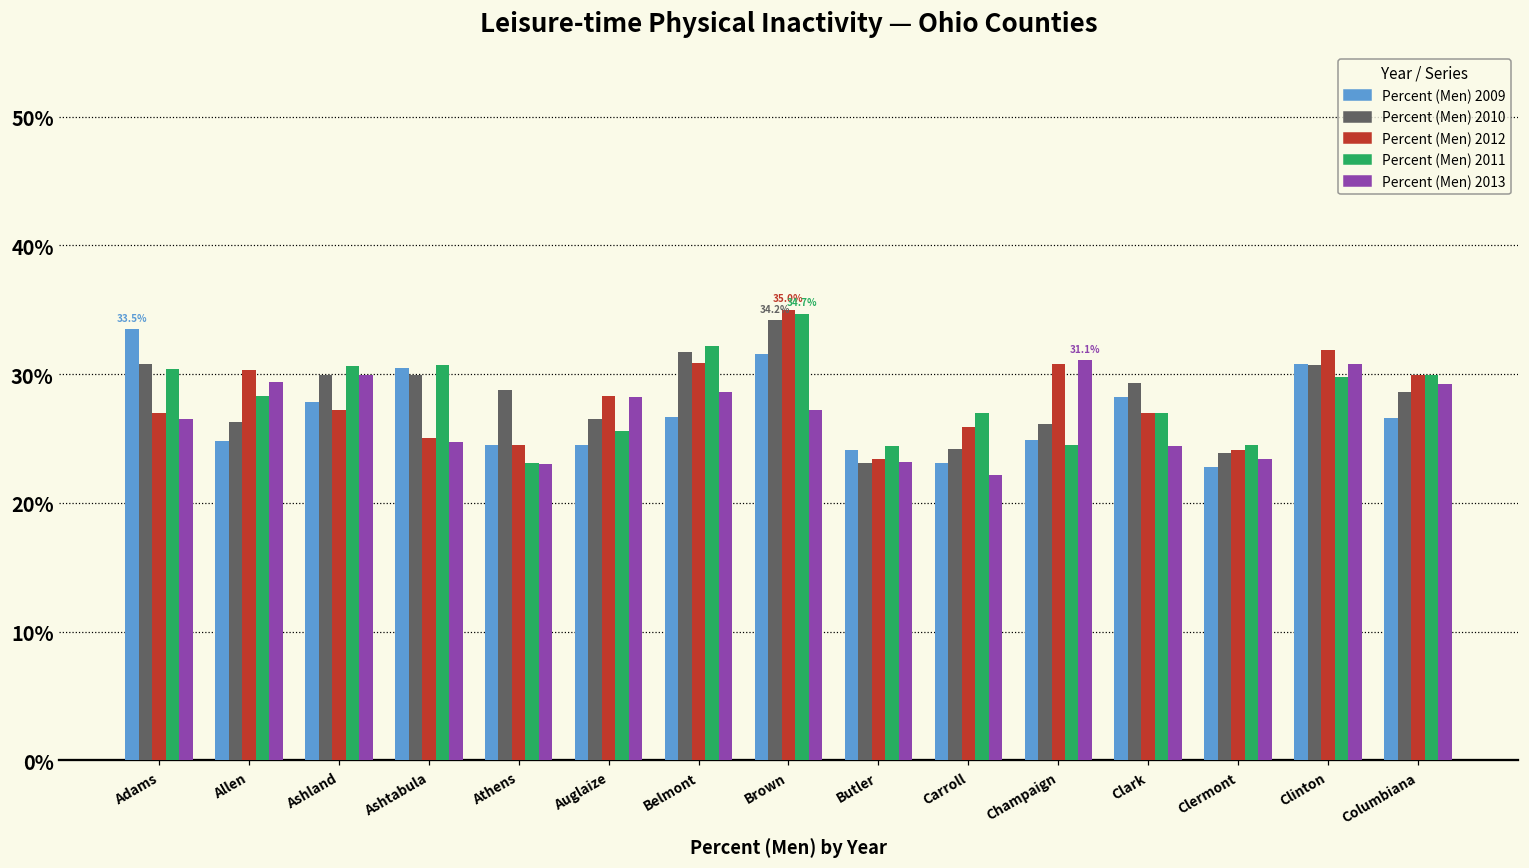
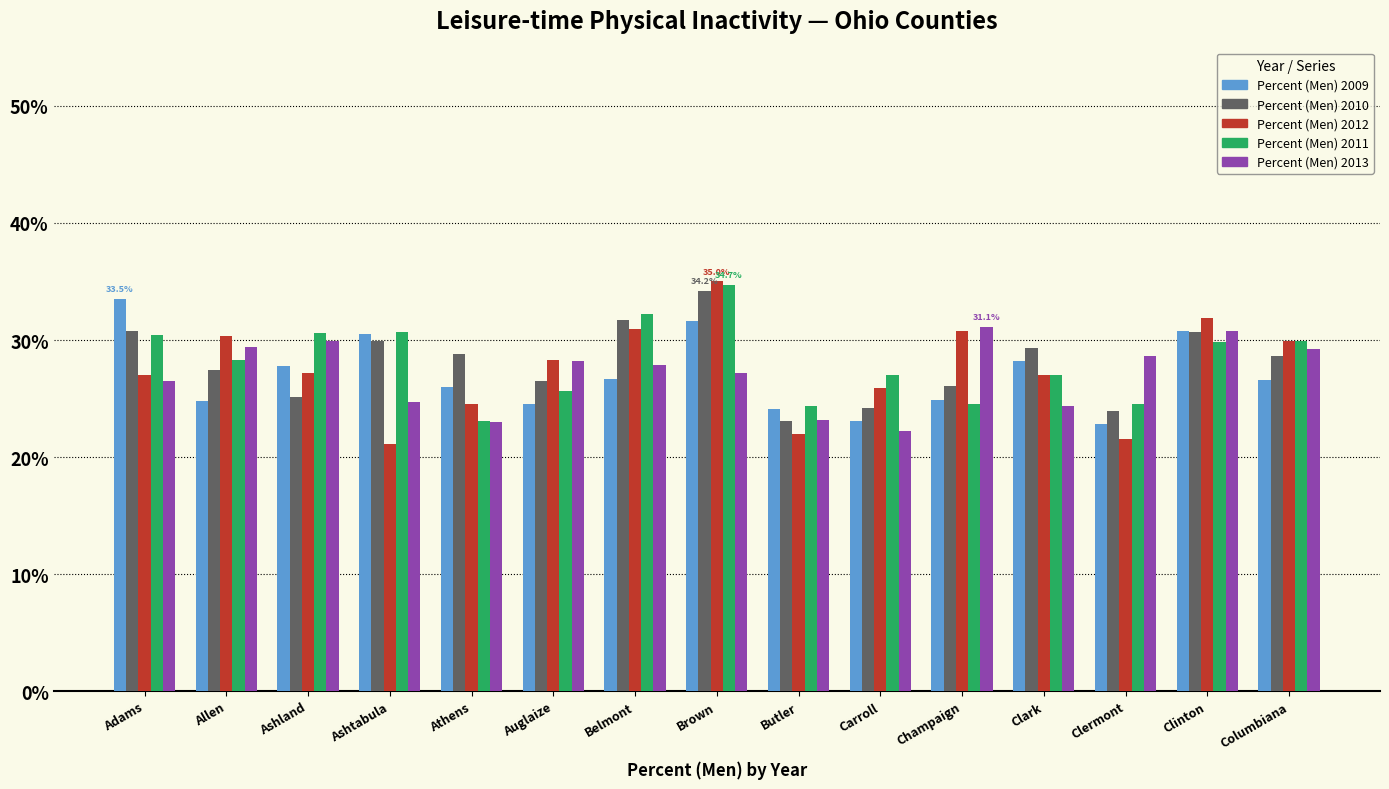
  {
    "Percent (Men) 2009": {
      "Allen": "24.8%",
      "Ashland": "27.8%",
      "Ashtabula": "30.5%",
-     "Athens": "24.5%",
+     "Athens": "26.0%",
      "Auglaize": "24.5%",
      "Belmont": "26.7%",
      "Brown": "31.6%",
      "Butler": "24.1%",
      "Carroll": "23.1%",
      "Champaign": "24.9%",
      "Clark": "28.2%",
      "Clermont": "22.8%",
      "Clinton": "30.8%",
      "Columbiana": "26.6%"
    },
    "Percent (Men) 2010": {
      "Adams": "30.8%",
-     "Allen": "26.3%",
-     "Ashland": "29.9%",
+     "Allen": "27.4%",
+     "Ashland": "25.1%",
      "Ashtabula": "29.9%",
      "Athens": "28.8%",
      "Auglaize": "26.5%",
      "Belmont": "31.7%",
      "Butler": "23.1%",
      "Carroll": "24.2%",
      "Champaign": "26.1%",
      "Clark": "29.3%",
      "Clermont": "23.9%",
      "Clinton": "30.7%",
      "Columbiana": "28.6%"
    },
    "Percent (Men) 2012": {
      "Adams": "27.0%",
      "Allen": "30.3%",
      "Ashland": "27.2%",
-     "Ashtabula": "25.0%",
+     "Ashtabula": "21.1%",
      "Athens": "24.5%",
      "Auglaize": "28.3%",
      "Belmont": "30.9%",
-     "Butler": "23.4%",
+     "Butler": "22.0%",
      "Carroll": "25.9%",
      "Champaign": "30.8%",
      "Clark": "27.0%",
-     "Clermont": "24.1%",
+     "Clermont": "21.5%",
      "Clinton": "31.9%",
      "Columbiana": "29.9%"
    },
    "Percent (Men) 2011": {
      "Adams": "30.4%",
      "Allen": "28.3%",
      "Ashland": "30.6%",
      "Ashtabula": "30.7%",
      "Athens": "23.1%",
      "Auglaize": "25.6%",
      "Belmont": "32.2%",
      "Butler": "24.4%",
      "Carroll": "27.0%",
      "Champaign": "24.5%",
      "Clark": "27.0%",
      "Clermont": "24.5%",
      "Clinton": "29.8%",
      "Columbiana": "29.9%"
    },
    "Percent (Men) 2013": {
      "Adams": "26.5%",
      "Allen": "29.4%",
      "Ashland": "29.9%",
      "Ashtabula": "24.7%",
      "Athens": "23.0%",
      "Auglaize": "28.2%",
-     "Belmont": "28.6%",
+     "Belmont": "27.9%",
      "Brown": "27.2%",
      "Butler": "23.2%",
      "Carroll": "22.2%",
      "Clark": "24.4%",
-     "Clermont": "23.4%",
+     "Clermont": "28.6%",
      "Clinton": "30.8%",
      "Columbiana": "29.2%"
    }
  }
